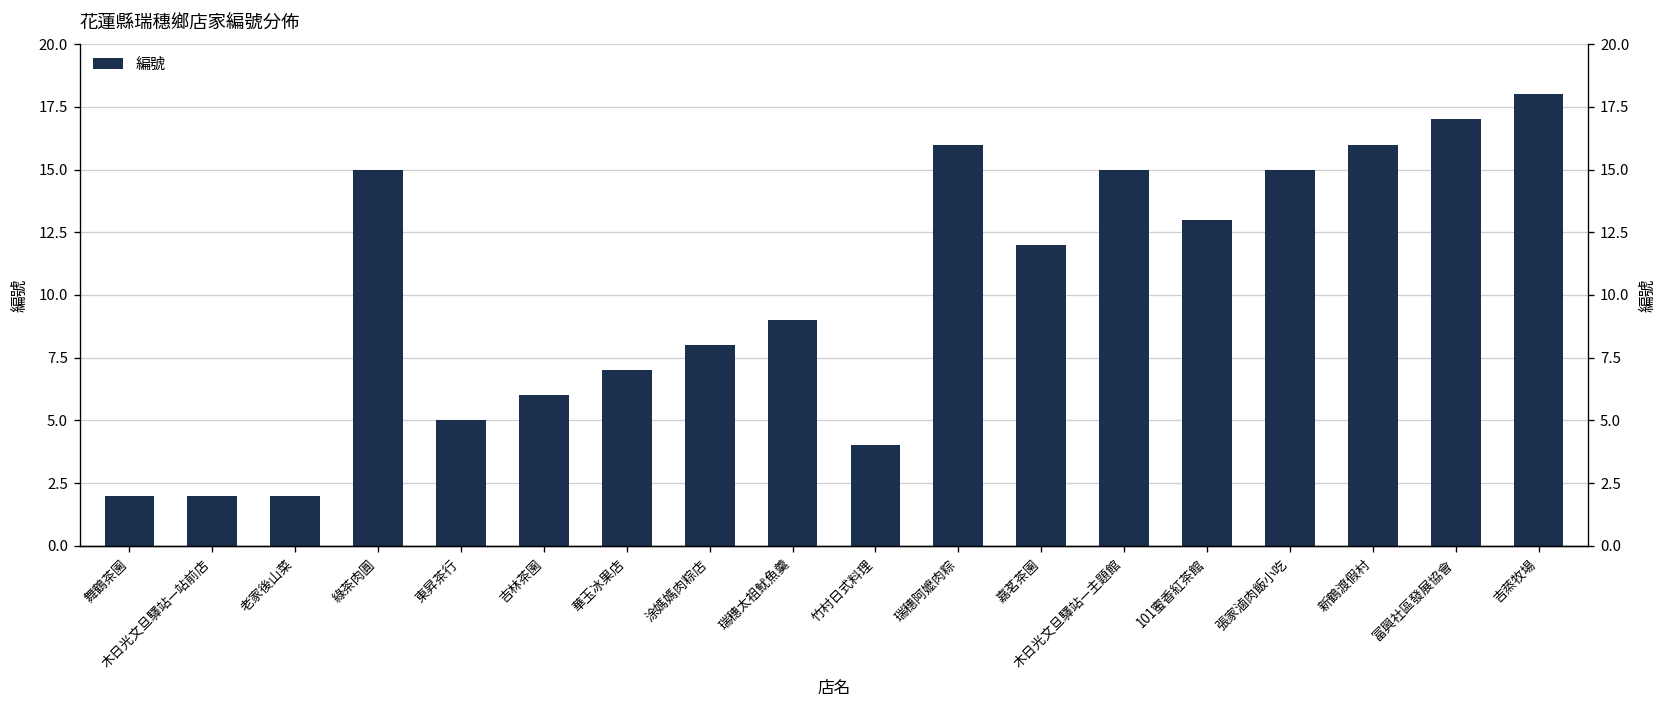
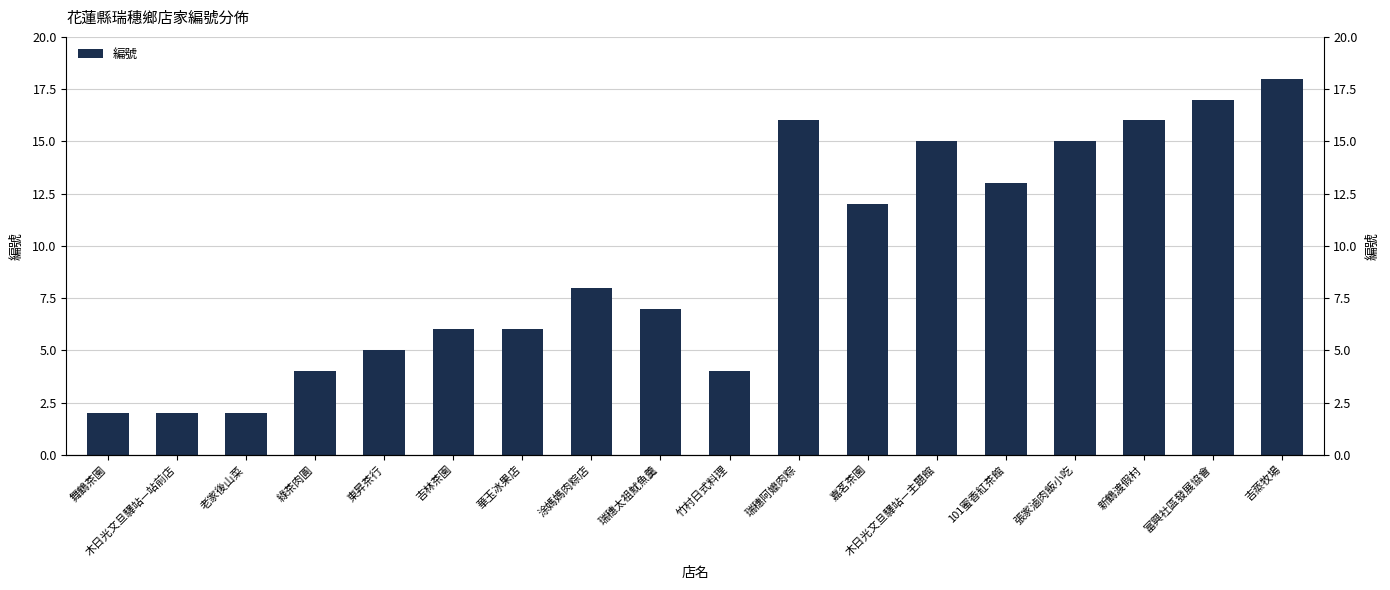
  {
    "舞鶴茶園": 2,
    "木日光文旦驛站—站前店": 2,
    "老家後山菜": 2,
-   "綠茶肉圓": 15,
+   "綠茶肉圓": 4,
    "東昇茶行": 5,
    "吉林茶園": 6,
-   "華玉冰果店": 7,
+   "華玉冰果店": 6,
    "涂媽媽肉粽店": 8,
-   "瑞穗太祖魷魚羹": 9,
+   "瑞穗太祖魷魚羹": 7,
    "竹村日式料理": 4,
    "瑞穗阿嬤肉粽": 16,
    "嘉茗茶園": 12,
    "木日光文旦驛站—主題館": 15,
    "101蜜香紅茶館": 13,
    "張家滷肉飯小吃": 15,
    "新鶴渡假村": 16,
    "富興社區發展協會": 17,
    "吉蒸牧場": 18
  }
